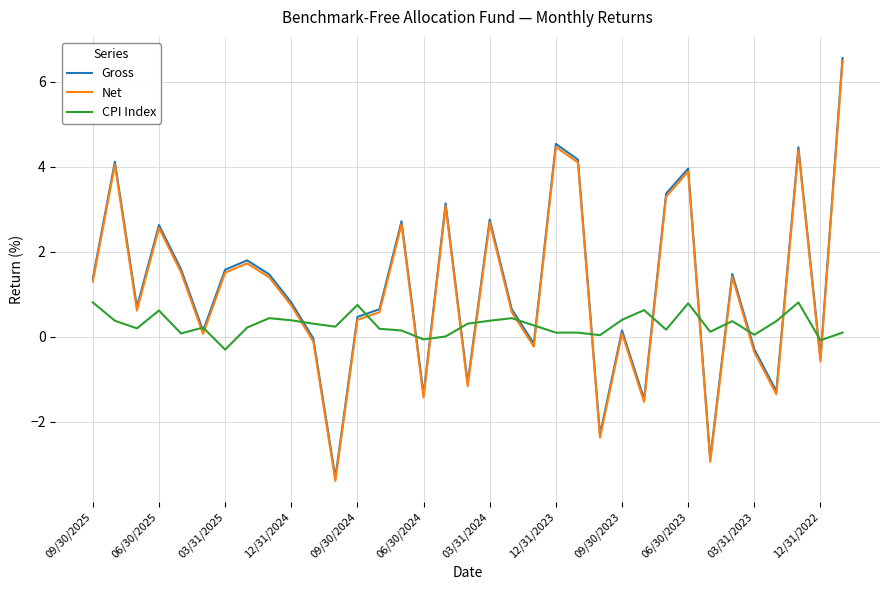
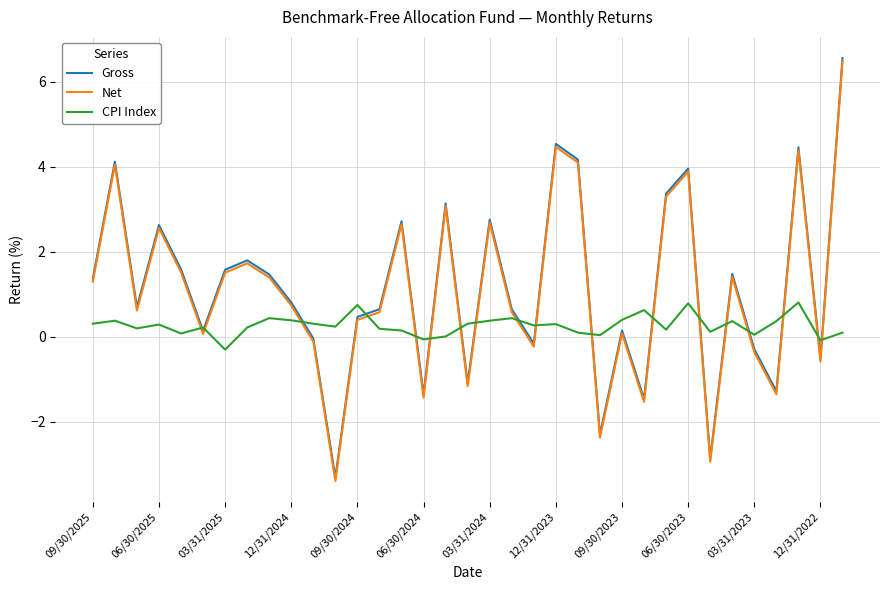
  {
    "Gross": {
      "09/30/2025": 1.4,
      "06/30/2025": 2.6,
      "03/31/2025": 1.6,
      "12/31/2024": 0.8,
      "09/30/2024": 0.5,
      "06/30/2024": -1.4,
      "03/31/2024": 2.8,
      "12/31/2023": 4.5,
      "09/30/2023": 0.2,
      "06/30/2023": 4.0,
      "03/31/2023": -0.3,
      "12/31/2022": -0.5
    },
    "Net": {
      "09/30/2025": 1.3,
      "06/30/2025": 2.6,
      "03/31/2025": 1.5,
      "12/31/2024": 0.7,
      "09/30/2024": 0.4,
      "06/30/2024": -1.4,
      "03/31/2024": 2.7,
      "12/31/2023": 4.5,
      "09/30/2023": 0.1,
      "06/30/2023": 3.9,
      "03/31/2023": -0.4,
      "12/31/2022": -0.6
    },
    "CPI Index": {
-     "09/30/2025": 0.8,
-     "06/30/2025": 0.6,
+     "09/30/2025": 0.3,
+     "06/30/2025": 0.3,
      "03/31/2025": -0.3,
      "12/31/2024": 0.4,
      "09/30/2024": 0.8,
      "06/30/2024": -0.1,
      "03/31/2024": 0.4,
-     "12/31/2023": 0.1,
+     "12/31/2023": 0.3,
      "09/30/2023": 0.4,
      "06/30/2023": 0.8,
      "03/31/2023": 0.1,
      "12/31/2022": -0.1
    }
  }
